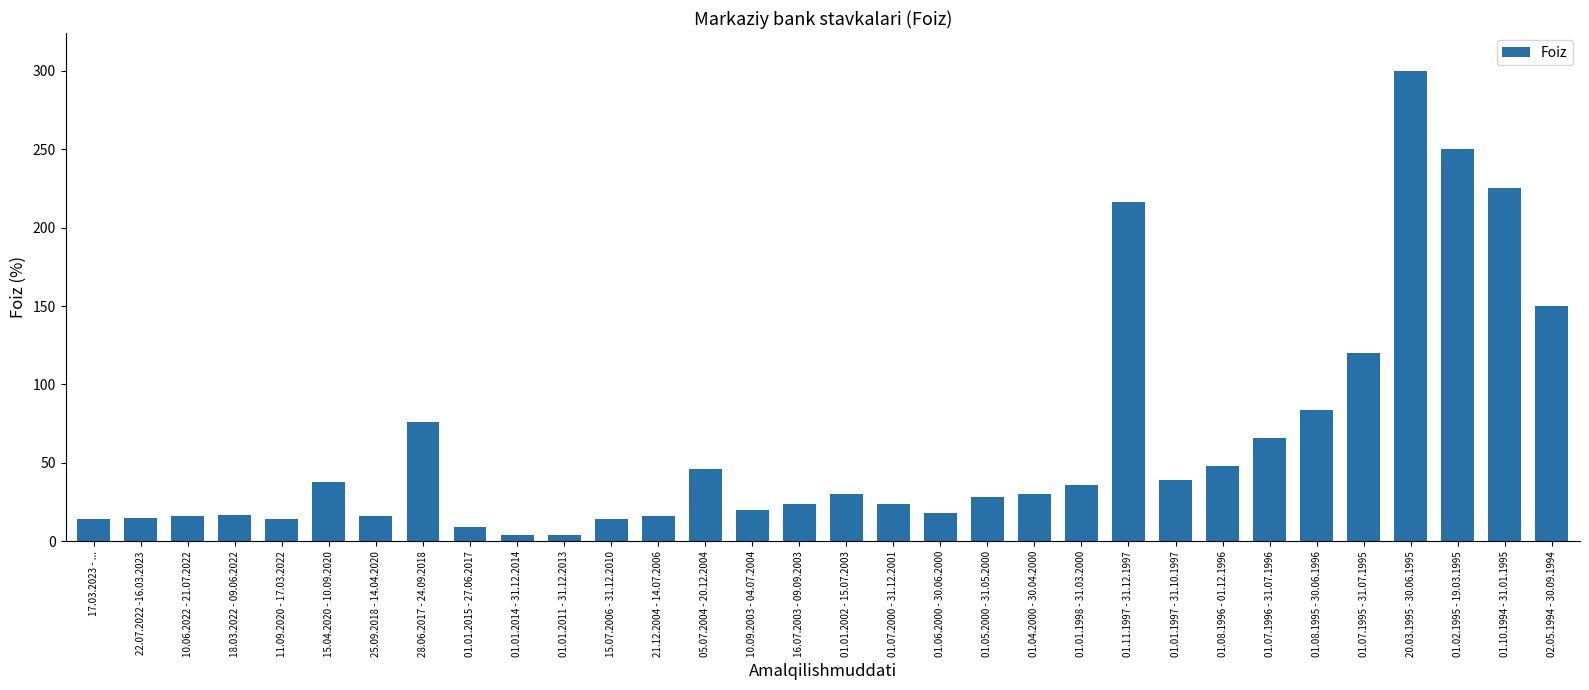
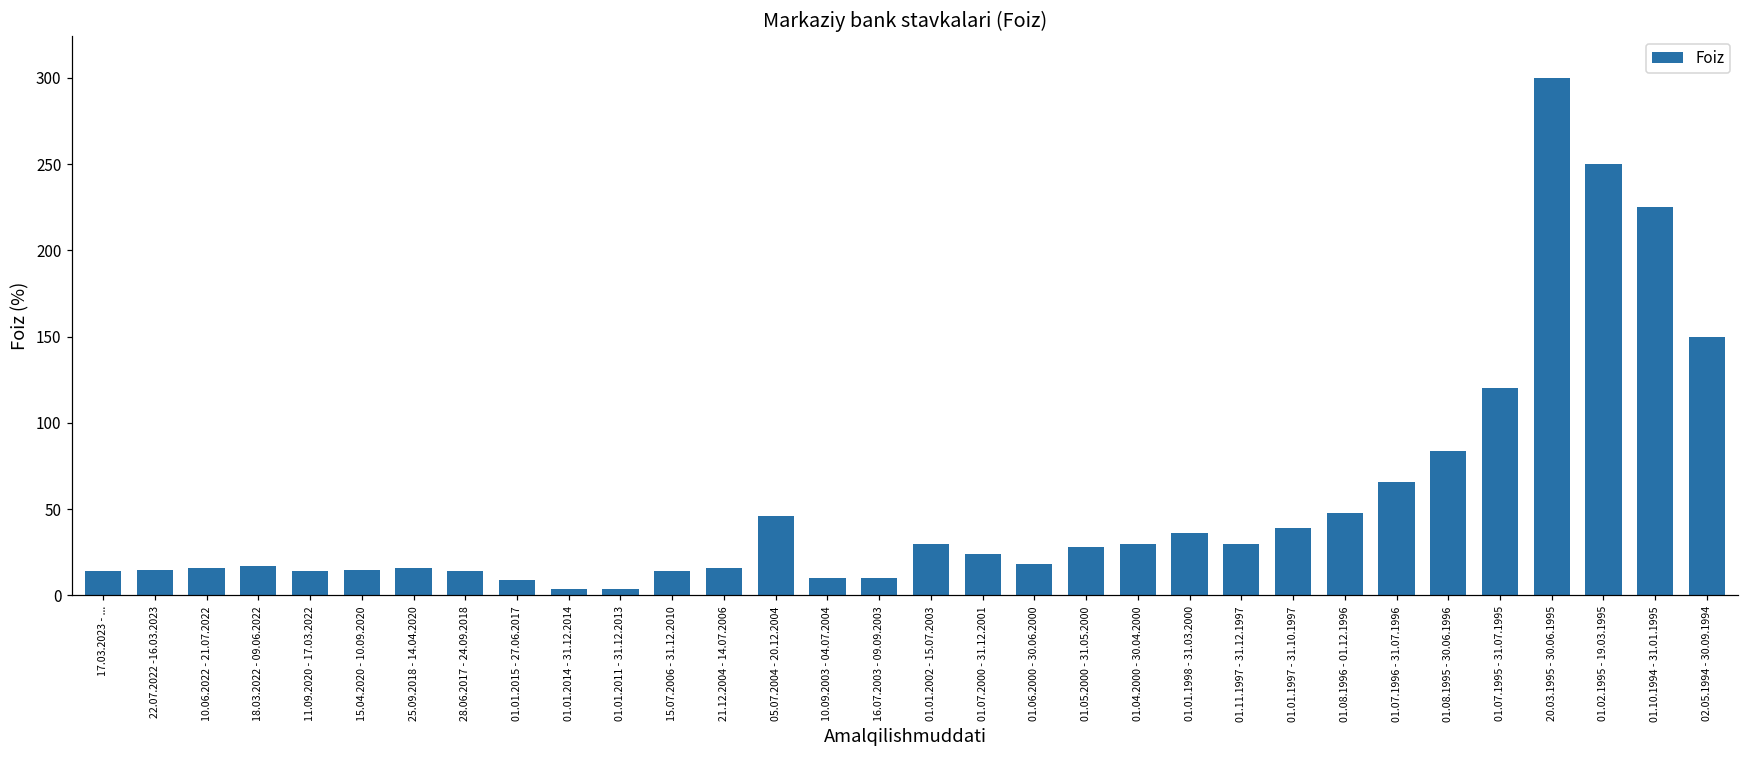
  {
    "17.03.2023 - ...": 14,
    "22.07.2022 -16.03.2023": 15,
    "10.06.2022 - 21.07.2022": 16,
    "18.03.2022 - 09.06.2022": 17,
    "11.09.2020 - 17.03.2022": 14,
-   "15.04.2020 - 10.09.2020": 38,
+   "15.04.2020 - 10.09.2020": 15,
    "25.09.2018 - 14.04.2020": 16,
-   "28.06.2017 - 24.09.2018": 76,
+   "28.06.2017 - 24.09.2018": 14,
    "01.01.2015 - 27.06.2017": 9,
    "01.01.2014 - 31.12.2014": 4,
    "01.01.2011 - 31.12.2013": 4,
    "15.07.2006 - 31.12.2010": 14,
    "21.12.2004 - 14.07.2006": 16,
    "05.07.2004 - 20.12.2004": 46,
-   "10.09.2003 - 04.07.2004": 20,
-   "16.07.2003 - 09.09.2003": 24,
+   "10.09.2003 - 04.07.2004": 10,
+   "16.07.2003 - 09.09.2003": 10,
    "01.01.2002 - 15.07.2003": 30,
    "01.07.2000 - 31.12.2001": 24,
    "01.06.2000 - 30.06.2000": 18,
    "01.05.2000 - 31.05.2000": 28,
    "01.04.2000 - 30.04.2000": 30,
    "01.01.1998 - 31.03.2000": 36,
-   "01.11.1997 - 31.12.1997": 216,
+   "01.11.1997 - 31.12.1997": 30,
    "01.01.1997 - 31.10.1997": 39,
    "01.08.1996 - 01.12.1996": 48,
    "01.07.1996 - 31.07.1996": 66,
    "01.08.1995 - 30.06.1996": 84,
    "01.07.1995 - 31.07.1995": 120,
    "20.03.1995 - 30.06.1995": 300,
    "01.02.1995 - 19.03.1995": 250,
    "01.10.1994 - 31.01.1995": 225,
    "02.05.1994 - 30.09.1994": 150
  }
